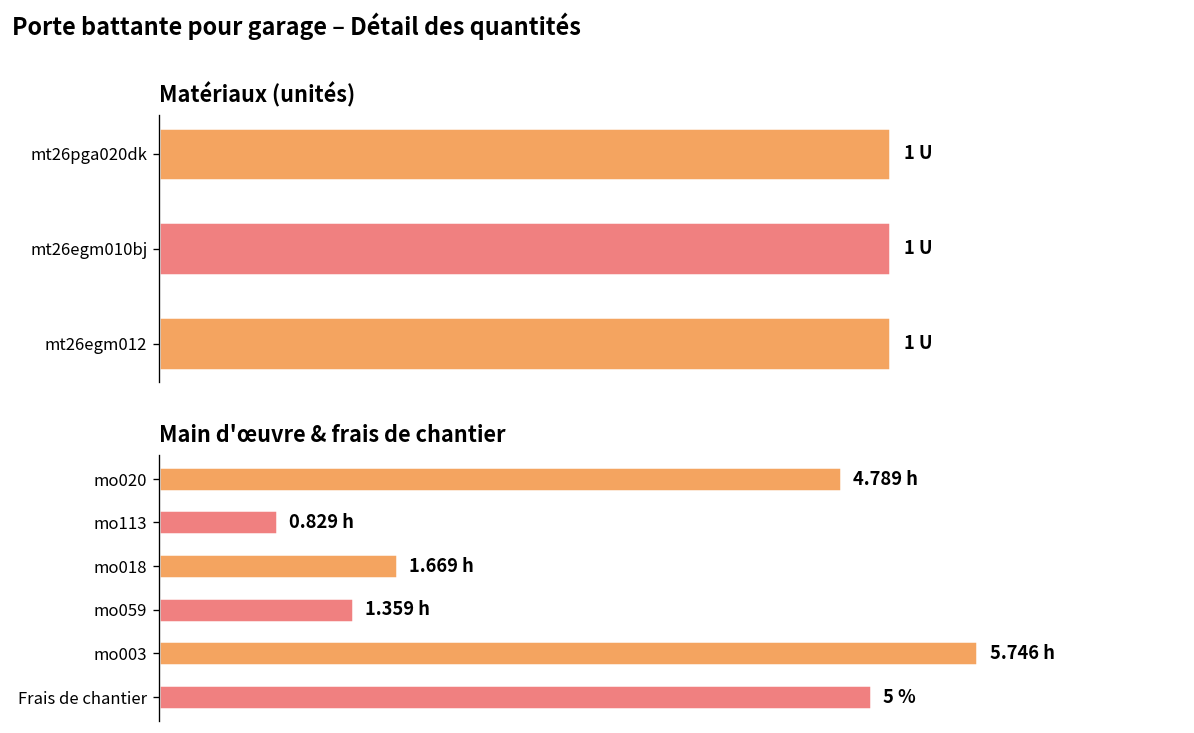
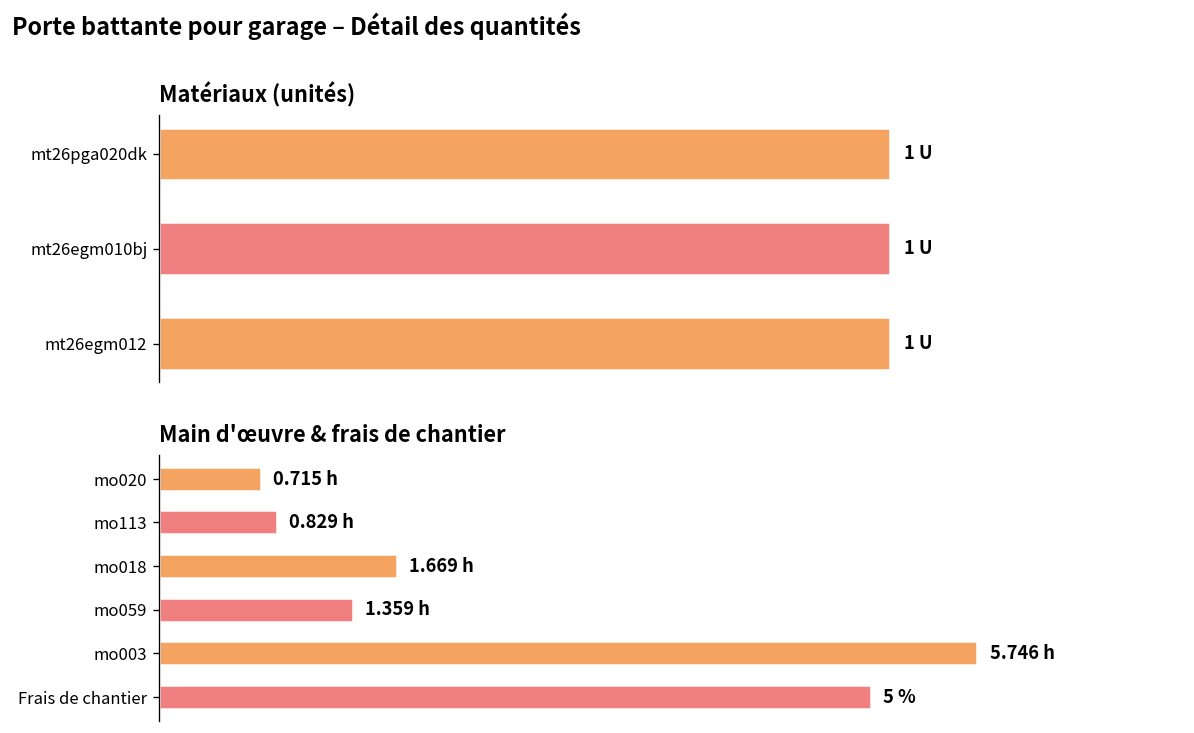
  {
    "Matériaux (unités)": {
      "mt26pga020dk": "1",
      "mt26egm010bj": "1",
      "mt26egm012": "1"
    },
    "Main d'œuvre & frais de chantier": {
-     "mo020": "4.789",
+     "mo020": "0.715",
      "mo113": "0.829",
      "mo018": "1.669",
      "mo059": "1.359",
      "mo003": "5.746",
      "Frais de chantier": "5 %"
    }
  }
